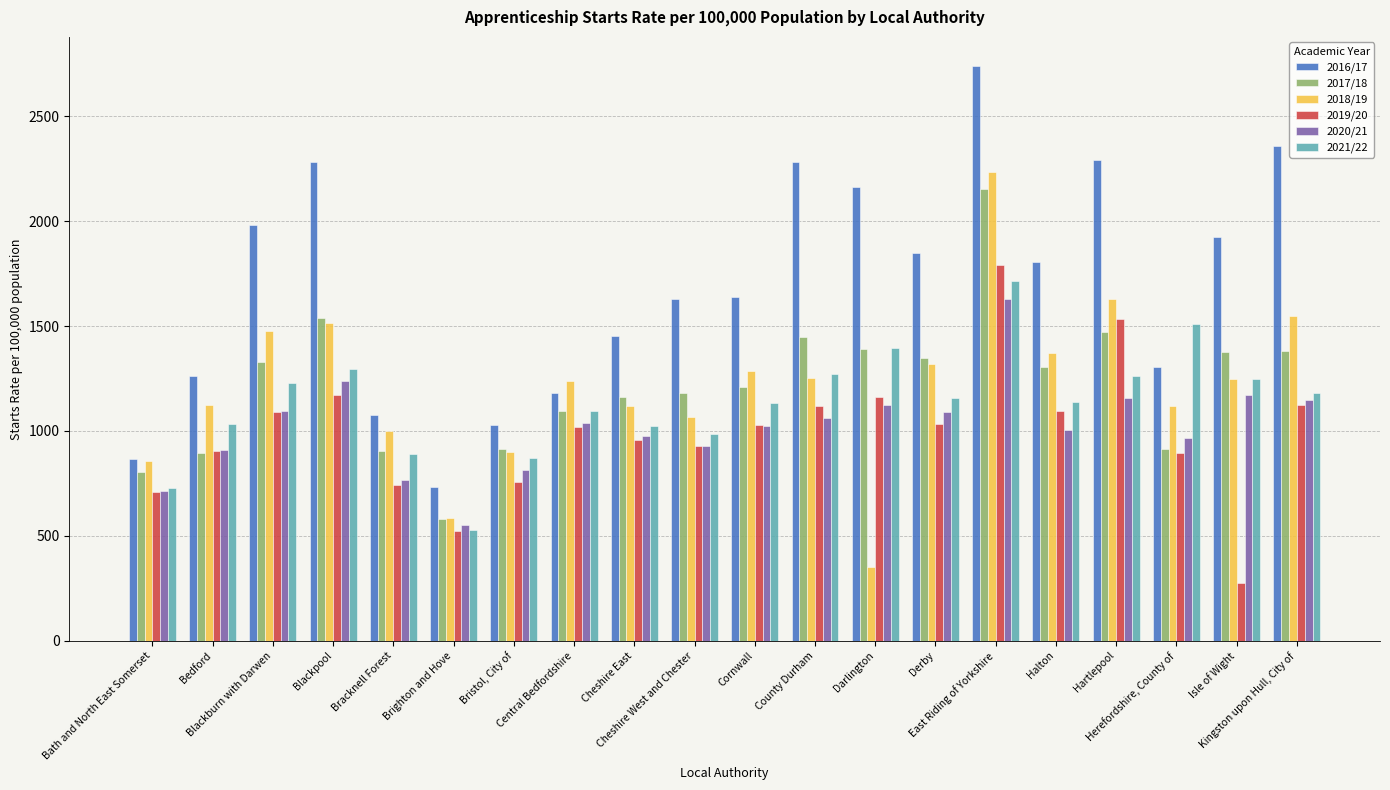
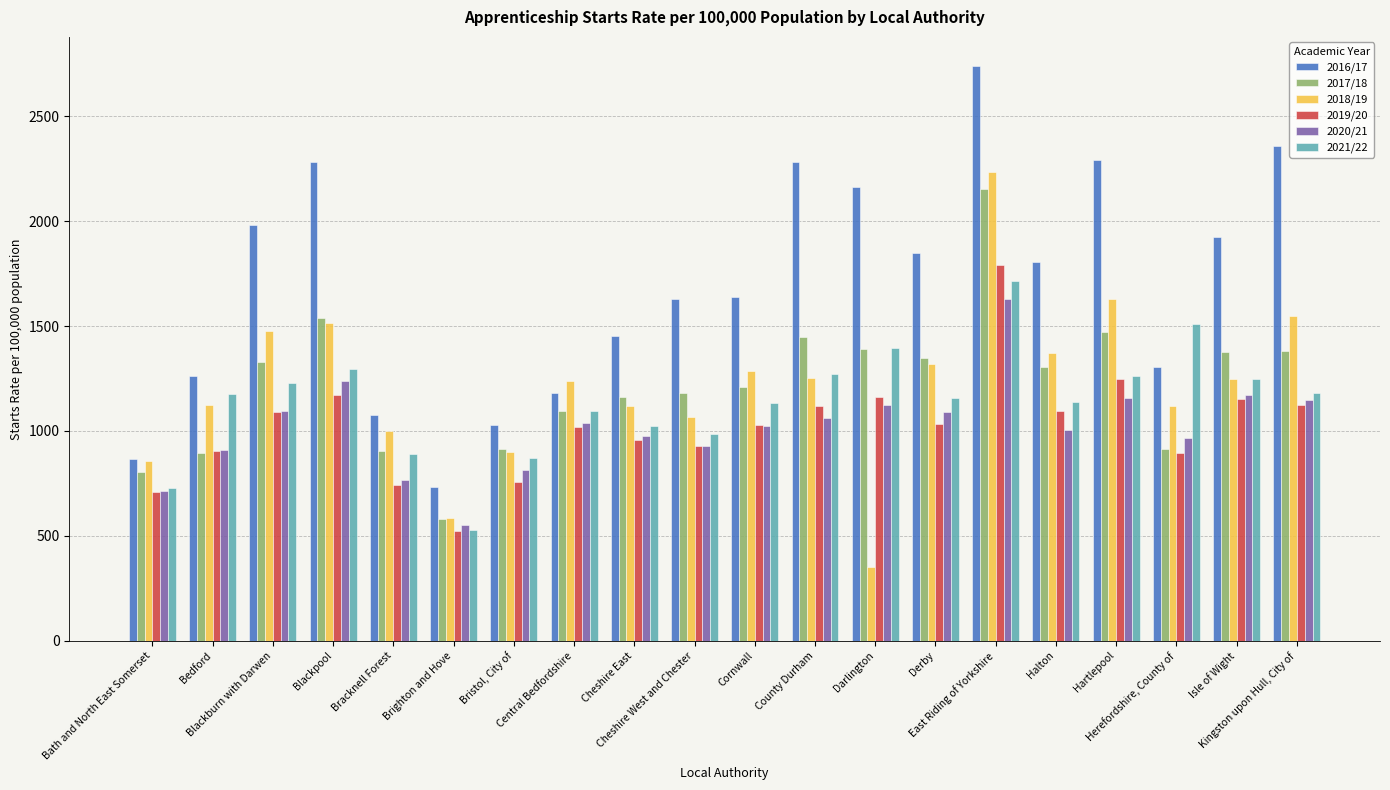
  {
    "2016/17": {
      "Bath and North East Somerset": 870,
      "Bedford": 1260,
      "Blackburn with Darwen": 1980,
      "Blackpool": 2280,
      "Bracknell Forest": 1080,
      "Brighton and Hove": 730,
      "Bristol, City of": 1030,
      "Central Bedfordshire": 1180,
      "Cheshire East": 1450,
      "Cheshire West and Chester": 1630,
      "Cornwall": 1640,
      "County Durham": 2280,
      "Darlington": 2160,
      "Derby": 1850,
      "East Riding of Yorkshire": 2740,
      "Halton": 1810,
      "Hartlepool": 2290,
      "Herefordshire, County of": 1310,
      "Isle of Wight": 1930,
      "Kingston upon Hull, City of": 2360
    },
    "2017/18": {
      "Bath and North East Somerset": 800,
      "Bedford": 890,
      "Blackburn with Darwen": 1330,
      "Blackpool": 1540,
      "Bracknell Forest": 900,
      "Brighton and Hove": 580,
      "Bristol, City of": 920,
      "Central Bedfordshire": 1100,
      "Cheshire East": 1160,
      "Cheshire West and Chester": 1180,
      "Cornwall": 1210,
      "County Durham": 1450,
      "Darlington": 1390,
      "Derby": 1350,
      "East Riding of Yorkshire": 2150,
      "Halton": 1300,
      "Hartlepool": 1470,
      "Herefordshire, County of": 910,
      "Isle of Wight": 1380,
      "Kingston upon Hull, City of": 1380
    },
    "2018/19": {
      "Bath and North East Somerset": 860,
      "Bedford": 1120,
      "Blackburn with Darwen": 1480,
      "Blackpool": 1510,
      "Bracknell Forest": 1000,
      "Brighton and Hove": 590,
      "Bristol, City of": 900,
      "Central Bedfordshire": 1240,
      "Cheshire East": 1120,
      "Cheshire West and Chester": 1070,
      "Cornwall": 1280,
      "County Durham": 1260,
      "Darlington": 350,
      "Derby": 1320,
      "East Riding of Yorkshire": 2240,
      "Halton": 1370,
      "Hartlepool": 1630,
      "Herefordshire, County of": 1120,
      "Isle of Wight": 1250,
      "Kingston upon Hull, City of": 1550
    },
    "2019/20": {
      "Bath and North East Somerset": 710,
      "Bedford": 910,
      "Blackburn with Darwen": 1090,
      "Blackpool": 1170,
      "Bracknell Forest": 740,
      "Brighton and Hove": 530,
      "Bristol, City of": 760,
      "Central Bedfordshire": 1020,
      "Cheshire East": 960,
      "Cheshire West and Chester": 930,
      "Cornwall": 1030,
      "County Durham": 1120,
      "Darlington": 1160,
      "Derby": 1030,
      "East Riding of Yorkshire": 1790,
      "Halton": 1100,
-     "Hartlepool": 1540,
+     "Hartlepool": 1250,
      "Herefordshire, County of": 900,
-     "Isle of Wight": 280,
+     "Isle of Wight": 1150,
      "Kingston upon Hull, City of": 1120
    },
    "2020/21": {
      "Bath and North East Somerset": 720,
      "Bedford": 910,
      "Blackburn with Darwen": 1100,
      "Blackpool": 1240,
      "Bracknell Forest": 770,
      "Brighton and Hove": 550,
      "Bristol, City of": 820,
      "Central Bedfordshire": 1040,
      "Cheshire East": 980,
      "Cheshire West and Chester": 930,
      "Cornwall": 1020,
      "County Durham": 1060,
      "Darlington": 1120,
      "Derby": 1090,
      "East Riding of Yorkshire": 1630,
      "Halton": 1010,
      "Hartlepool": 1160,
      "Herefordshire, County of": 970,
      "Isle of Wight": 1170,
      "Kingston upon Hull, City of": 1150
    },
    "2021/22": {
      "Bath and North East Somerset": 730,
-     "Bedford": 1030,
+     "Bedford": 1180,
      "Blackburn with Darwen": 1230,
      "Blackpool": 1300,
      "Bracknell Forest": 890,
      "Brighton and Hove": 530,
      "Bristol, City of": 870,
      "Central Bedfordshire": 1090,
      "Cheshire East": 1020,
      "Cheshire West and Chester": 980,
      "Cornwall": 1130,
      "County Durham": 1270,
      "Darlington": 1400,
      "Derby": 1160,
      "East Riding of Yorkshire": 1710,
      "Halton": 1140,
      "Hartlepool": 1260,
      "Herefordshire, County of": 1510,
      "Isle of Wight": 1250,
      "Kingston upon Hull, City of": 1180
    }
  }
